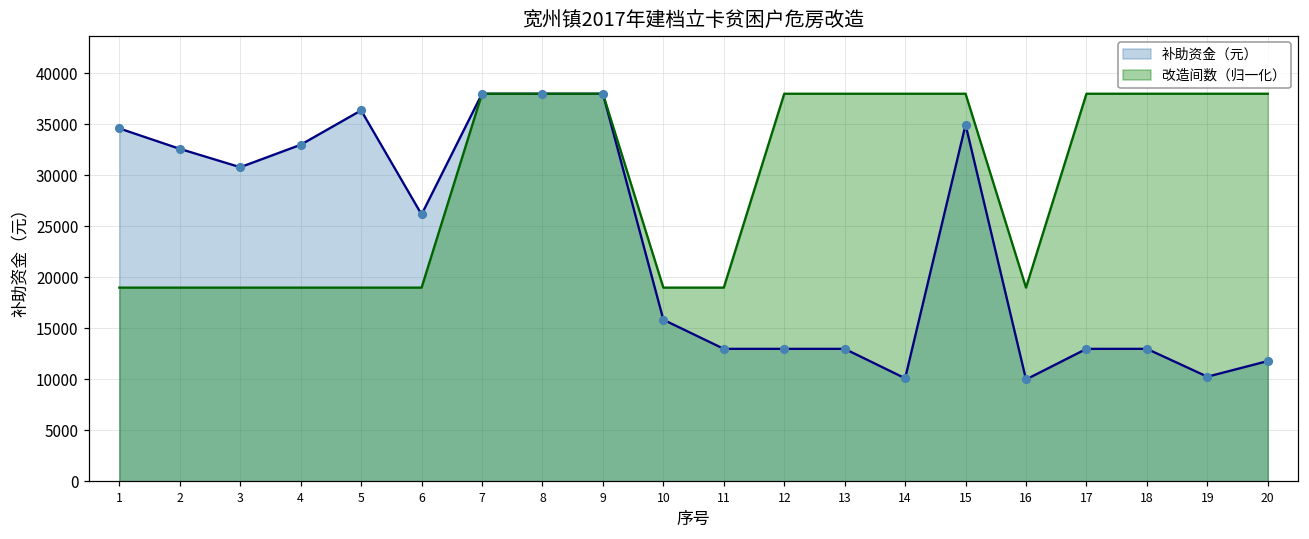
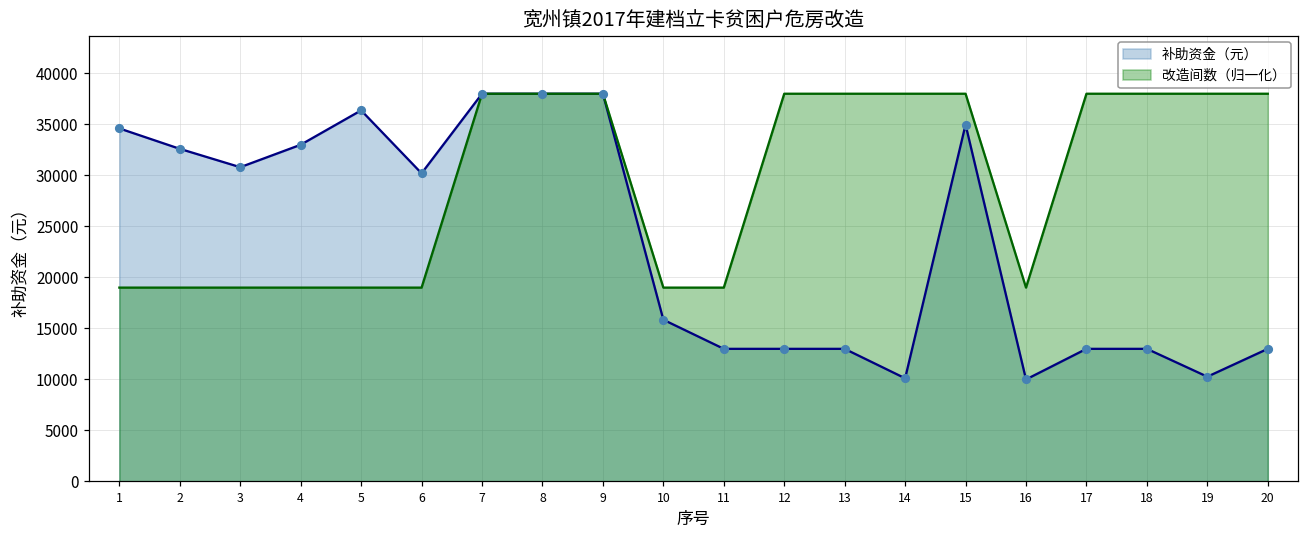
  {
    "补助资金（元）": {
      "1": 35000,
      "2": 33000,
      "3": 31000,
      "4": 33000,
      "5": 36000,
-     "6": 26000,
+     "6": 30000,
      "10": 16000,
      "11": 13000,
      "12": 13000,
      "13": 13000,
      "14": 10000,
      "15": 35000,
      "16": 10000,
      "17": 13000,
      "18": 13000,
      "19": 10000,
-     "20": 12000
+     "20": 13000
    },
    "改造间数（归一化）": {
      "1": 19000,
      "2": 19000,
      "3": 19000,
      "4": 19000,
      "5": 19000,
      "6": 19000,
      "10": 19000,
      "11": 19000,
      "12": 38000,
      "13": 38000,
      "14": 38000,
      "15": 38000,
      "16": 19000,
      "17": 38000,
      "18": 38000,
      "19": 38000,
      "20": 38000
    }
  }
